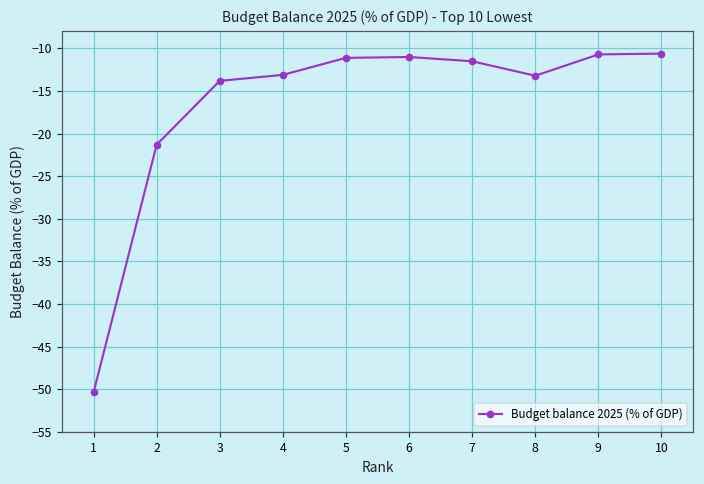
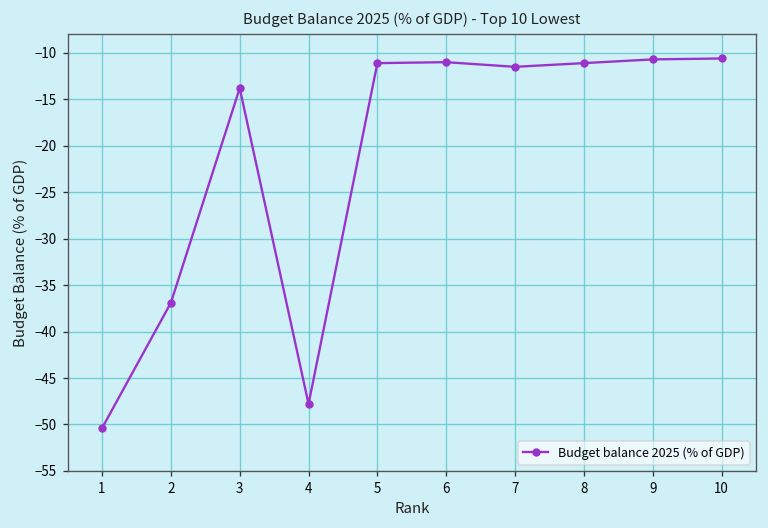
  {
    "1": -50,
-   "2": -21,
+   "2": -37,
    "3": -14,
-   "4": -13,
+   "4": -48,
    "5": -11,
    "6": -11,
    "7": -12,
-   "8": -13,
+   "8": -11,
    "9": -11,
    "10": -11
  }
